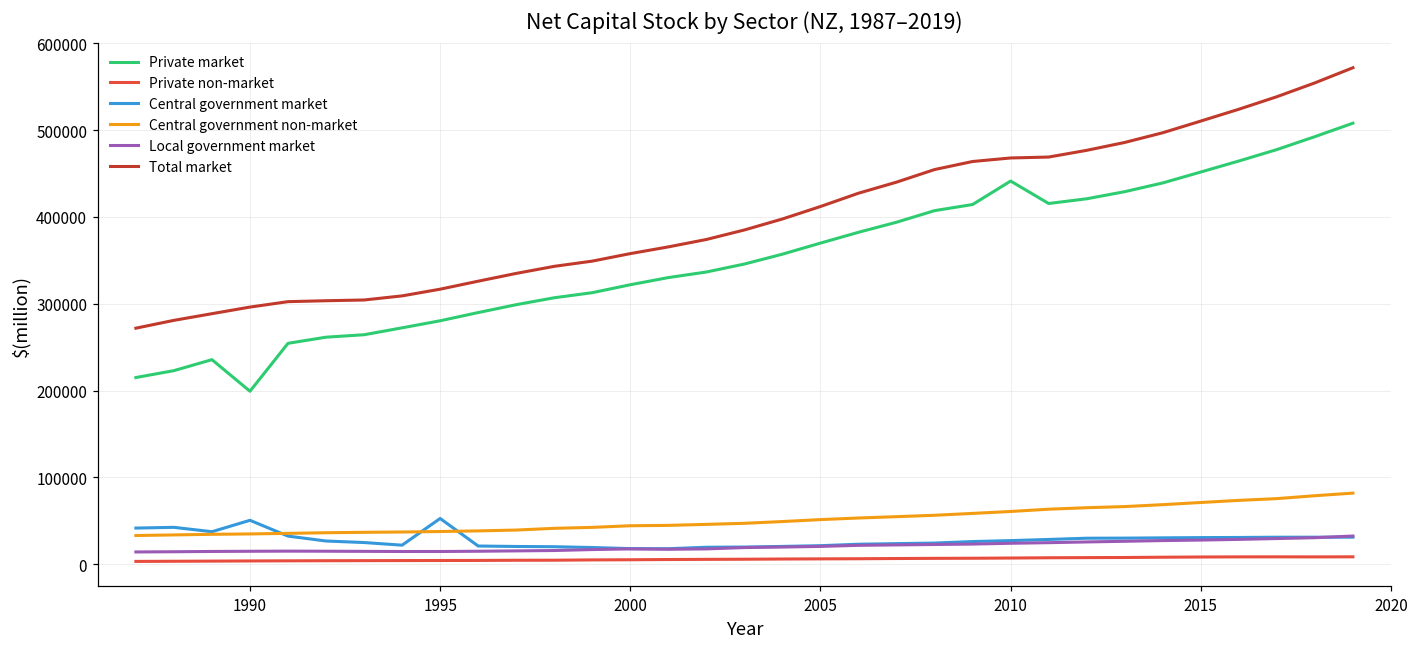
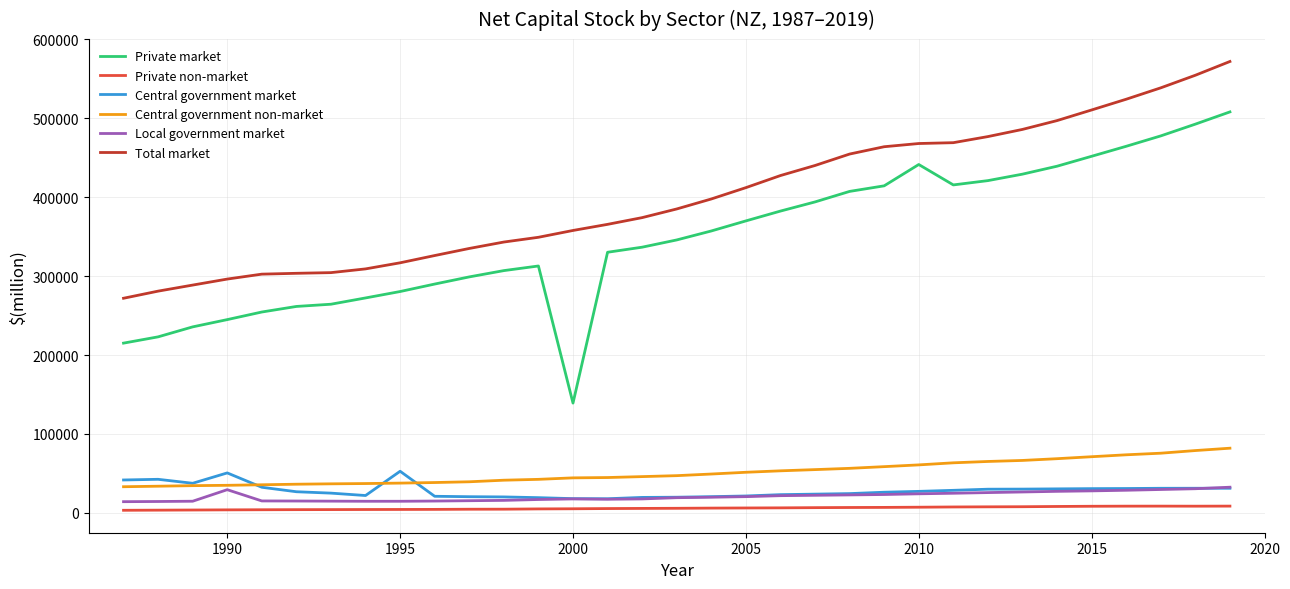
  {
    "Private market": {
-     "1990": 200000,
+     "1990": 240000,
      "1995": 280000,
-     "2000": 320000,
+     "2000": 140000,
      "2005": 370000,
      "2010": 440000,
      "2015": 450000
    },
    "Central government market": {
      "1990": 50000,
      "1995": 50000
    },
    "Central government non-market": {
      "1990": 30000,
      "1995": 40000,
      "2000": 40000,
      "2005": 50000,
      "2010": 60000,
      "2015": 70000
    },
    "Local government market": {
-     "1990": 10000,
+     "1990": 30000,
      "1995": 10000
    }
  }
